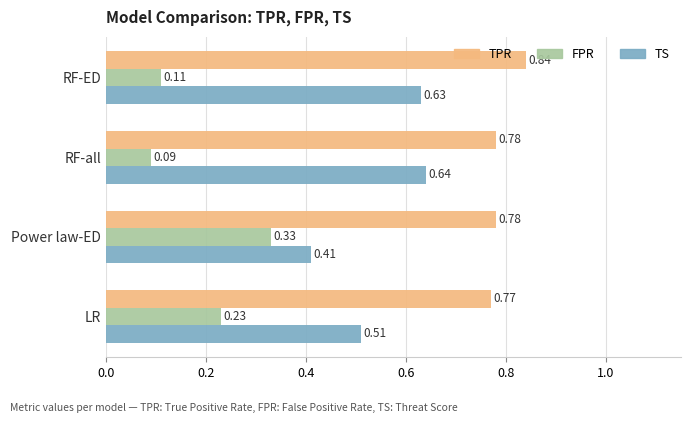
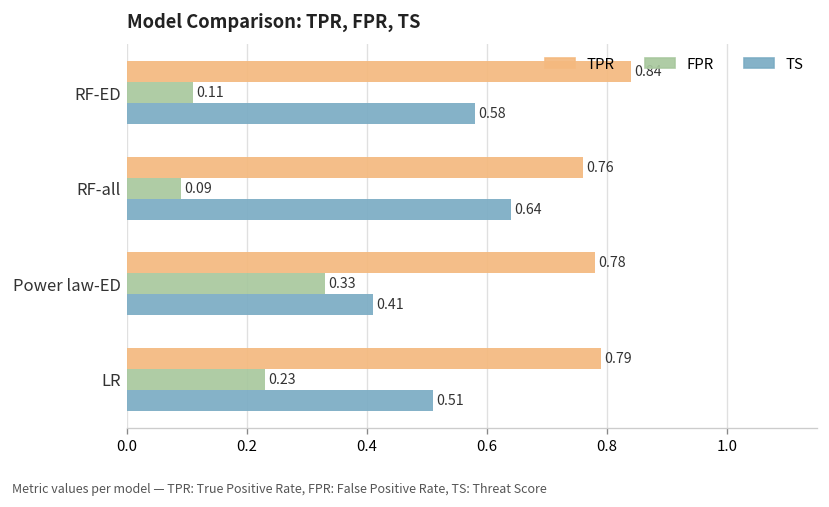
  {
    "TPR": {
      "RF-ED": 0.84,
-     "RF-all": 0.78,
+     "RF-all": 0.76,
      "Power law-ED": 0.78,
-     "LR": 0.77
+     "LR": 0.79
    },
    "FPR": {
      "RF-ED": 0.11,
      "RF-all": 0.09,
      "Power law-ED": 0.33,
      "LR": 0.23
    },
    "TS": {
-     "RF-ED": 0.63,
+     "RF-ED": 0.58,
      "RF-all": 0.64,
      "Power law-ED": 0.41,
      "LR": 0.51
    }
  }
